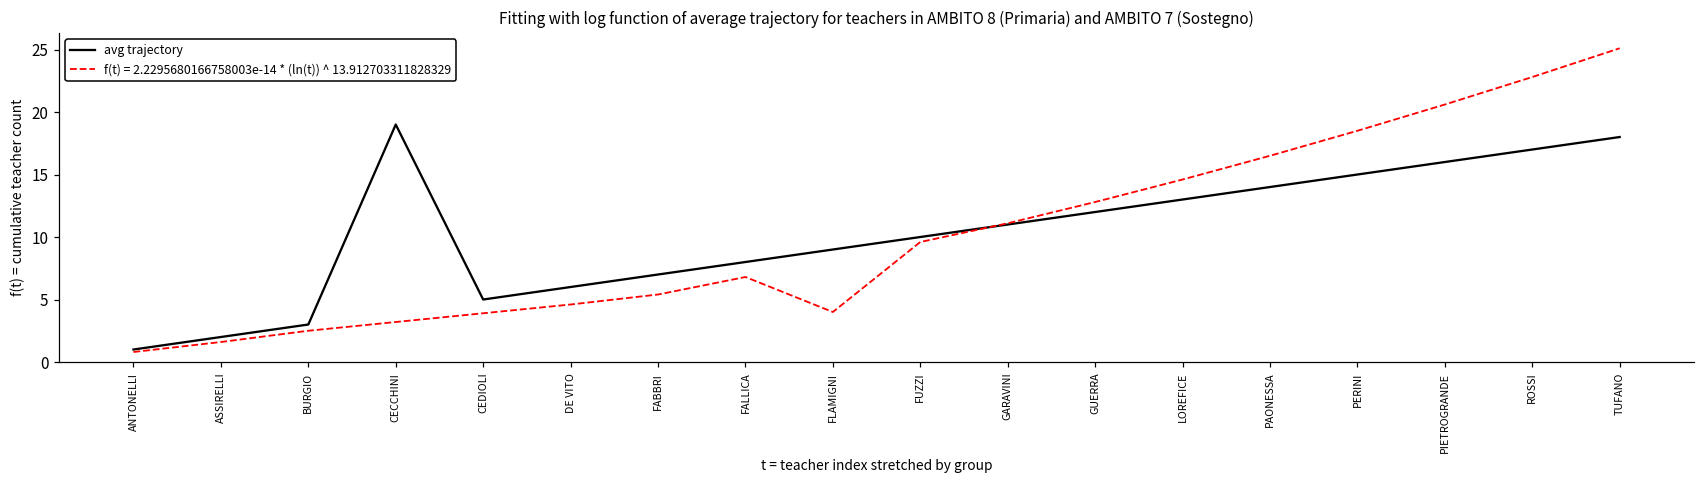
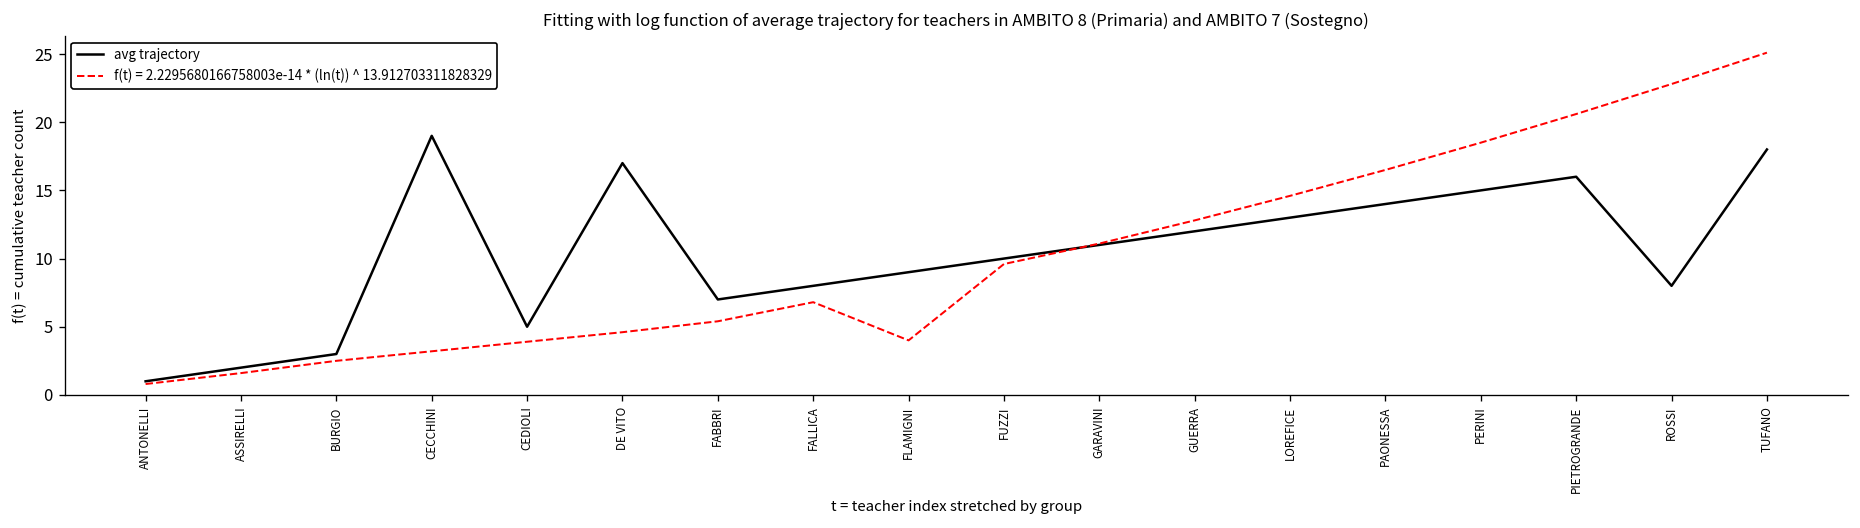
  {
    "avg trajectory": {
      "ASSIRELLI": 2,
      "BURGIO": 3,
      "CECCHINI": 19,
      "CEDIOLI": 5,
-     "DE VITO": 6,
+     "DE VITO": 17,
      "FABBRI": 7,
      "FALLICA": 8,
      "FLAMIGNI": 9,
      "FUZZI": 10,
      "GUERRA": 12,
      "LOREFICE": 13,
      "PAONESSA": 14,
      "PERINI": 15,
      "PIETROGRANDE": 16,
-     "ROSSI": 17,
+     "ROSSI": 8,
      "TUFANO": 18
    },
    "f(t) = 2.2295680166758003e-14 * (ln(t)) ^ 13.912703311828329": {
      "ASSIRELLI": 1.6,
      "BURGIO": 2.5,
      "CECCHINI": 3,
      "CEDIOLI": 4,
      "DE VITO": 4.6,
      "FABBRI": 5.4,
      "FALLICA": 7,
      "FLAMIGNI": 4,
      "FUZZI": 9.6,
      "GUERRA": 13,
      "LOREFICE": 14.6,
      "PAONESSA": 16.5,
      "PERINI": 18.5,
      "PIETROGRANDE": 20.6,
      "ROSSI": 23,
      "TUFANO": 25
    }
  }
